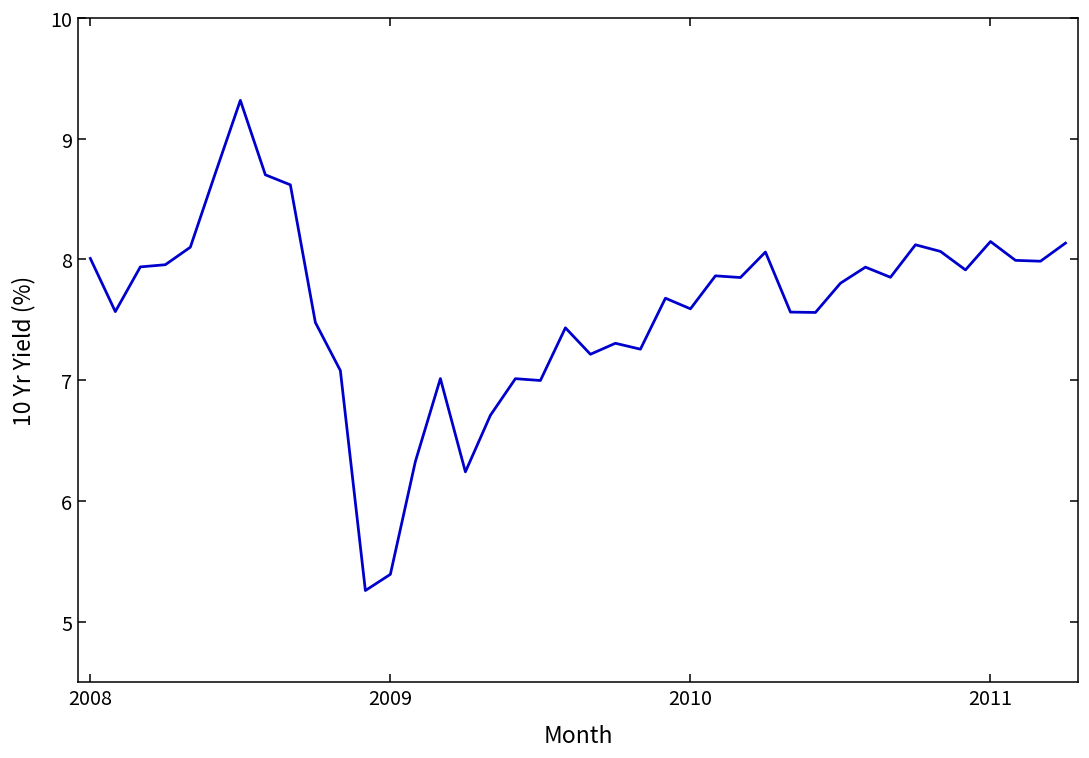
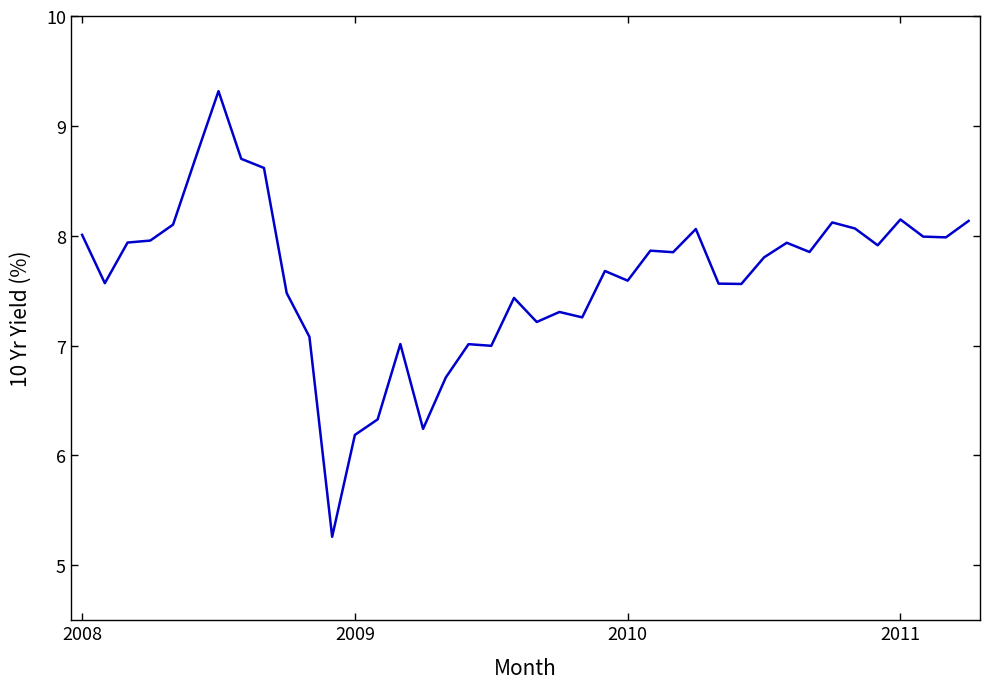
  {
    "2008": 8.01,
-   "2009": 5.39,
+   "2009": 6.19,
    "2010": 7.59,
    "2011": 8.15
  }
